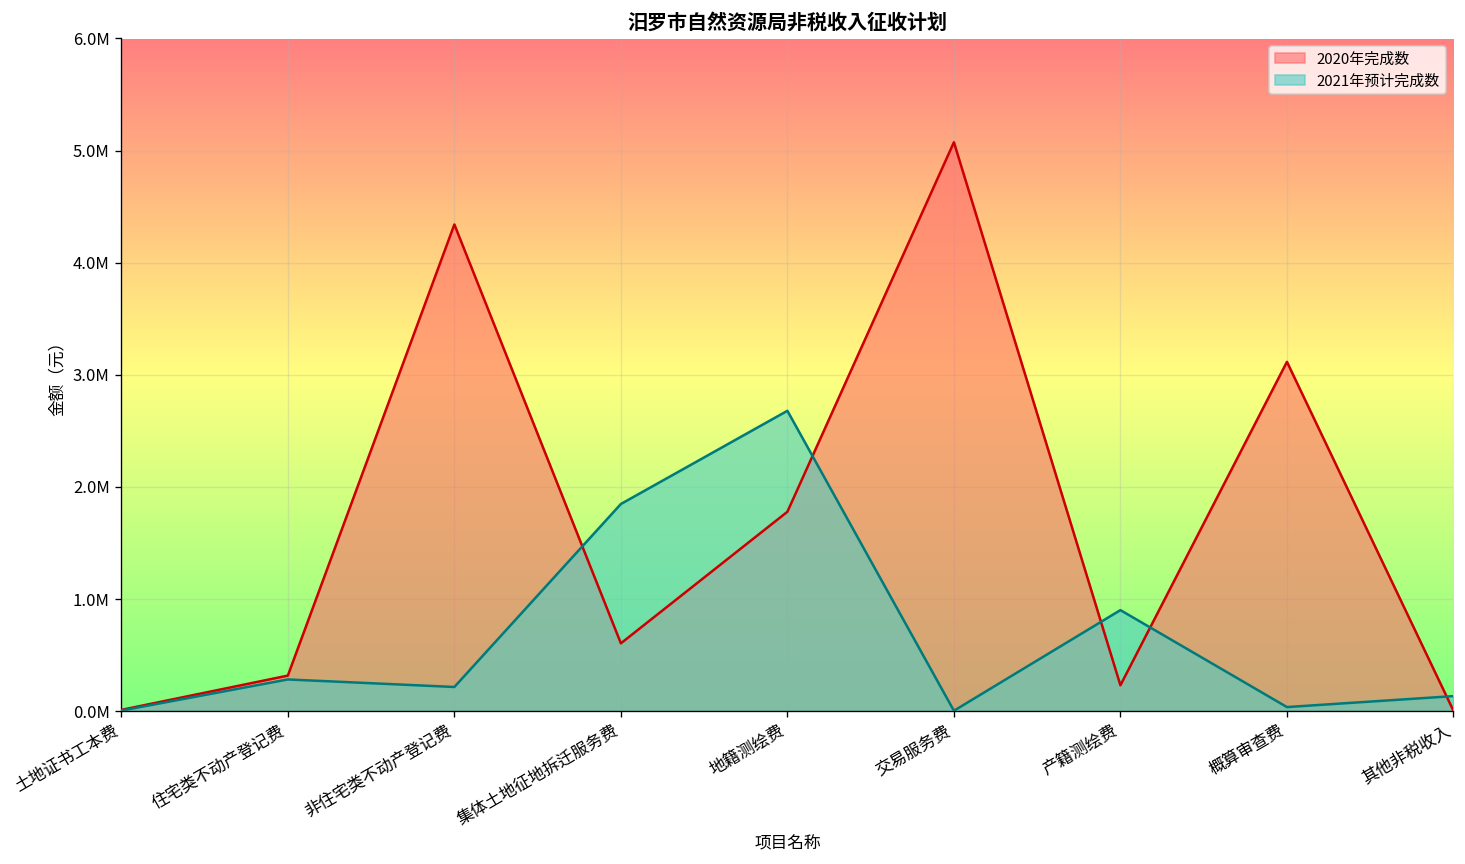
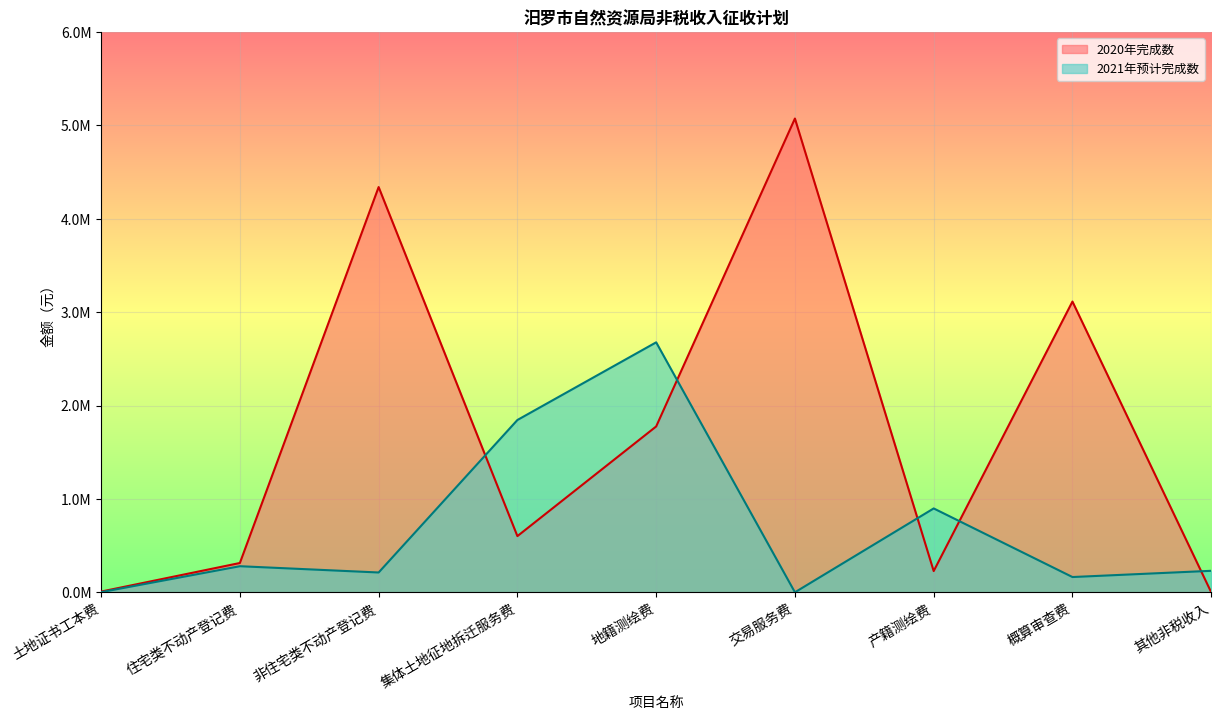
  {
    "2020年完成数": {
      "住宅类不动产登记费": 300000,
      "非住宅类不动产登记费": 4300000,
      "集体土地征地拆迁服务费": 600000,
      "地籍测绘费": 1800000,
      "交易服务费": 5100000,
      "产籍测绘费": 200000,
      "概算审查费": 3100000,
      "其他非税收入": 0
    },
    "2021年预计完成数": {
      "住宅类不动产登记费": 300000,
      "非住宅类不动产登记费": 200000,
      "集体土地征地拆迁服务费": 1800000,
      "地籍测绘费": 2700000,
      "交易服务费": 0,
      "产籍测绘费": 900000,
-     "概算审查费": 0,
-     "其他非税收入": 100000
+     "概算审查费": 200000,
+     "其他非税收入": 200000
    }
  }
